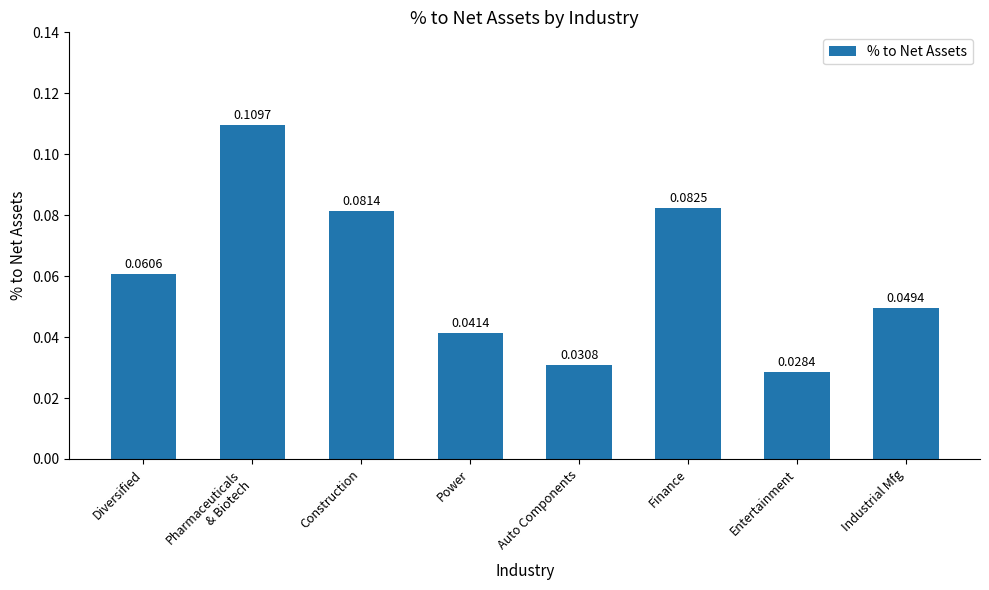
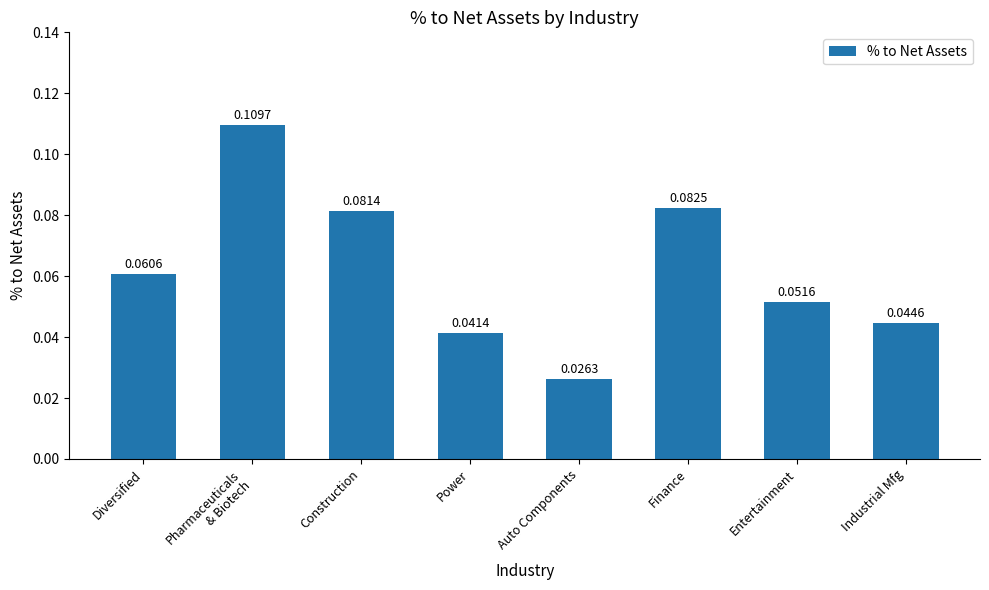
  {
    "Diversified": 0.0606,
    "Pharmaceuticals & Biotech": 0.1097,
    "Construction": 0.0814,
    "Power": 0.0414,
-   "Auto Components": 0.0308,
+   "Auto Components": 0.0263,
    "Finance": 0.0825,
-   "Entertainment": 0.0284,
-   "Industrial Mfg": 0.0494
+   "Entertainment": 0.0516,
+   "Industrial Mfg": 0.0446
  }
